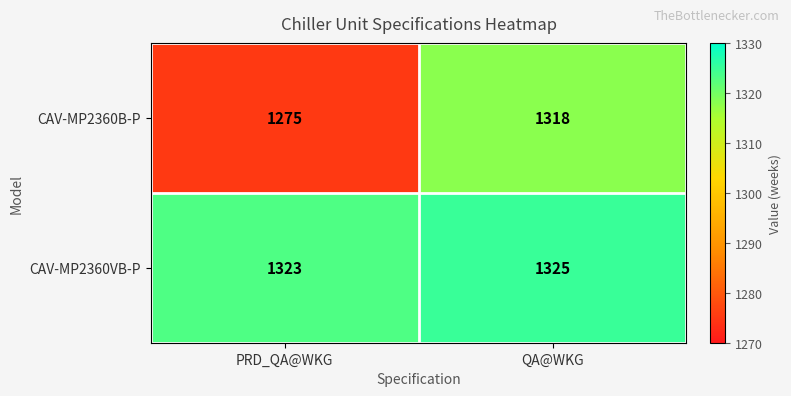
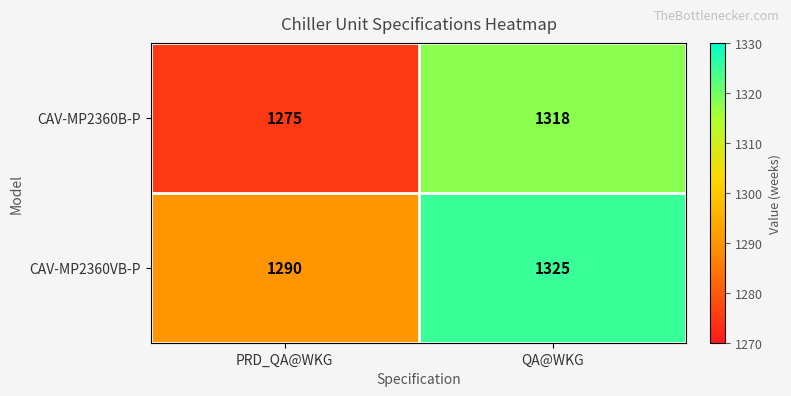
  {
    "CAV-MP2360B-P": {
      "PRD_QA@WKG": 1275,
      "QA@WKG": 1318
    },
    "CAV-MP2360VB-P": {
-     "PRD_QA@WKG": 1323,
+     "PRD_QA@WKG": 1290,
      "QA@WKG": 1325
    }
  }
